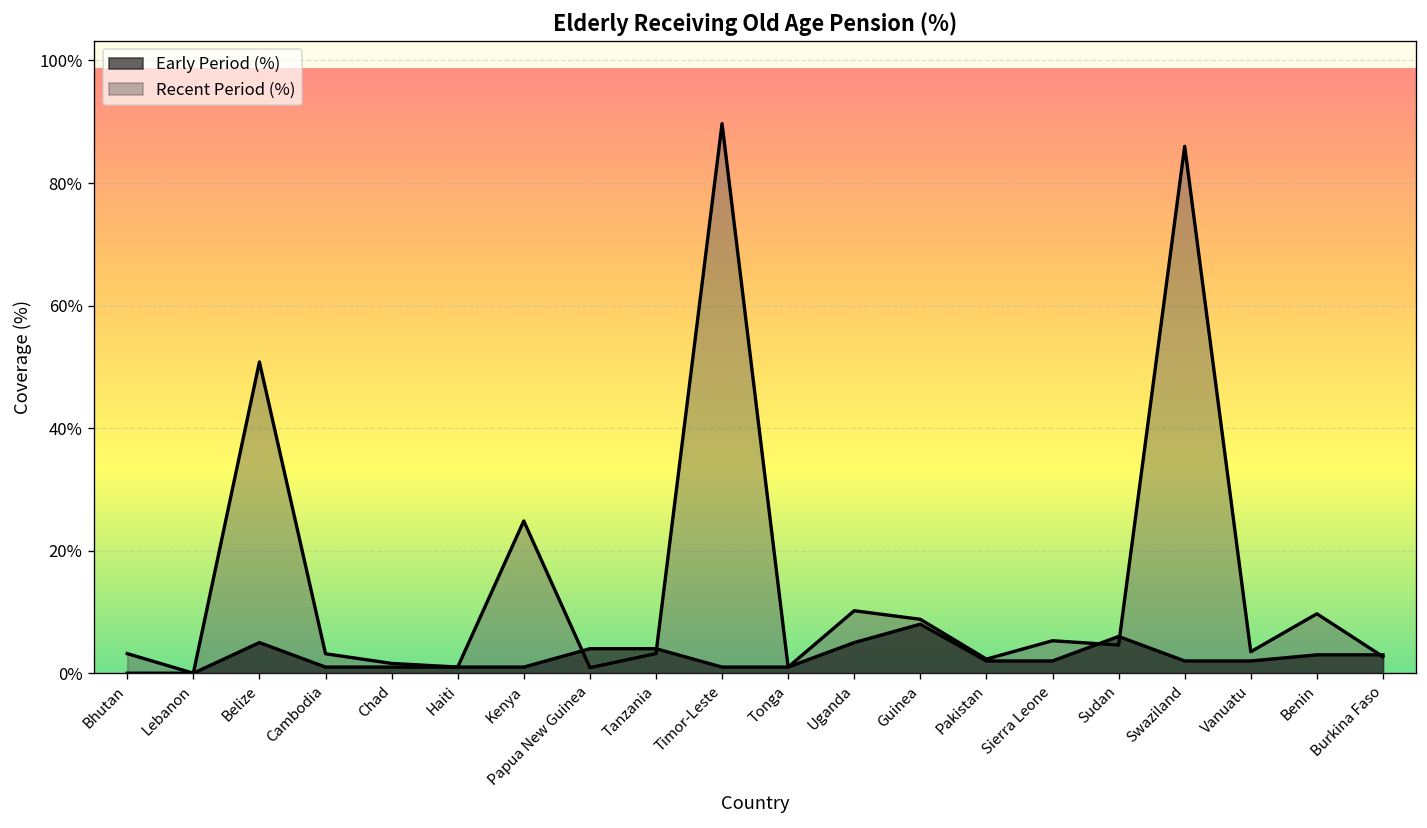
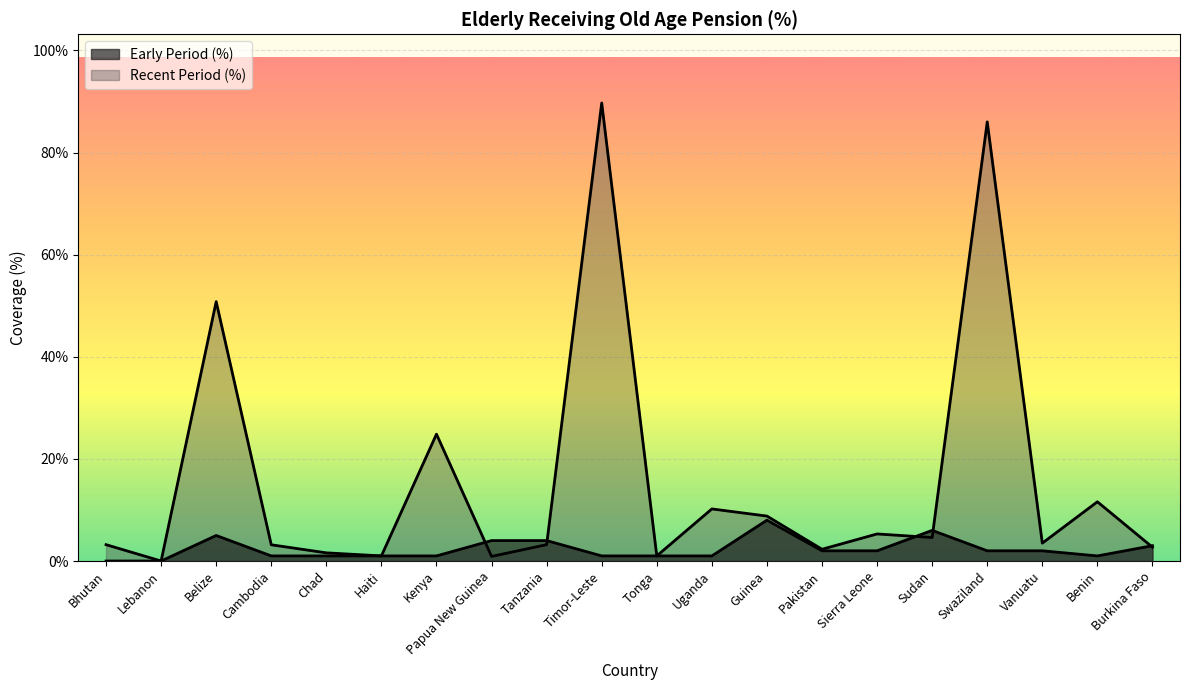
  {
    "Early Period (%)": {
      "Bhutan": "0%",
      "Belize": "5%",
      "Cambodia": "1%",
      "Chad": "1%",
      "Kenya": "1%",
      "Papua New Guinea": "4%",
      "Tanzania": "4%",
      "Timor-Leste": "1%",
-     "Uganda": "5%",
+     "Uganda": "1%",
      "Guinea": "8%",
      "Sierra Leone": "2%",
      "Sudan": "6%",
      "Swaziland": "2%",
      "Vanuatu": "2%",
-     "Benin": "3%"
+     "Benin": "1%"
    },
    "Recent Period (%)": {
      "Bhutan": "3%",
      "Belize": "51%",
      "Cambodia": "3%",
      "Chad": "2%",
      "Kenya": "25%",
      "Papua New Guinea": "1%",
      "Tanzania": "3%",
      "Timor-Leste": "90%",
      "Uganda": "10%",
      "Guinea": "9%",
      "Sierra Leone": "5%",
      "Sudan": "5%",
      "Swaziland": "86%",
      "Vanuatu": "4%",
-     "Benin": "10%"
+     "Benin": "12%"
    }
  }
